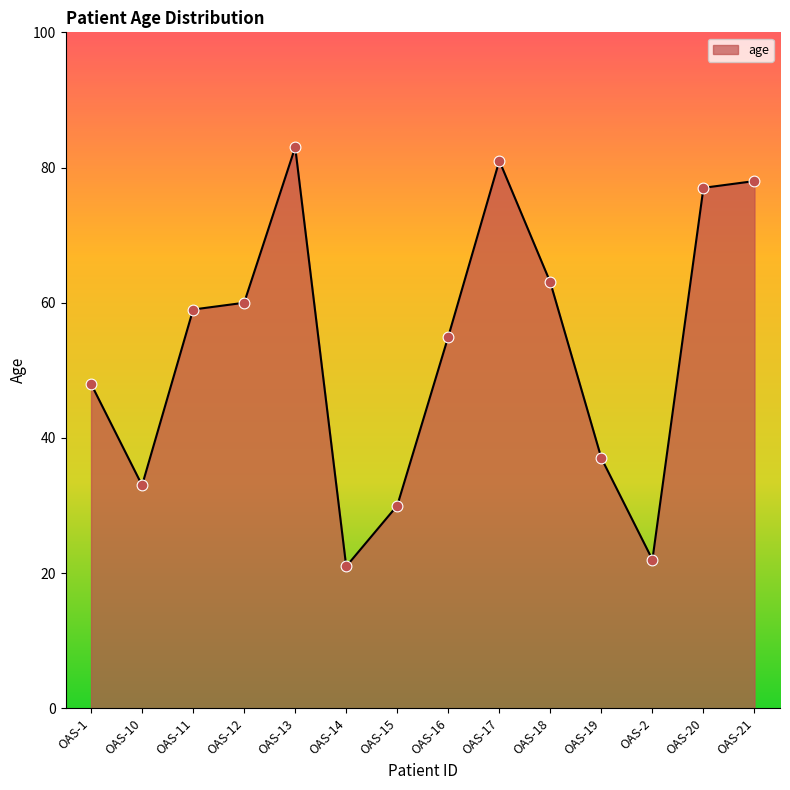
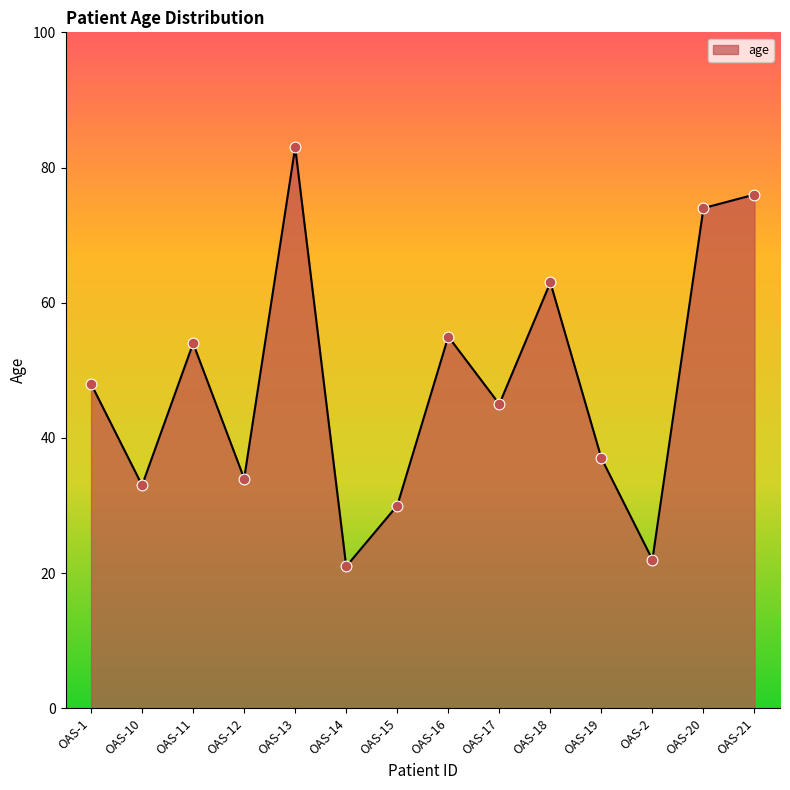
  {
    "OAS-1": 48,
    "OAS-10": 33,
-   "OAS-11": 59,
-   "OAS-12": 60,
+   "OAS-11": 54,
+   "OAS-12": 34,
    "OAS-13": 83,
    "OAS-14": 21,
    "OAS-15": 30,
    "OAS-16": 55,
-   "OAS-17": 81,
+   "OAS-17": 45,
    "OAS-18": 63,
    "OAS-19": 37,
    "OAS-2": 22,
-   "OAS-20": 77,
-   "OAS-21": 78
+   "OAS-20": 74,
+   "OAS-21": 76
  }
